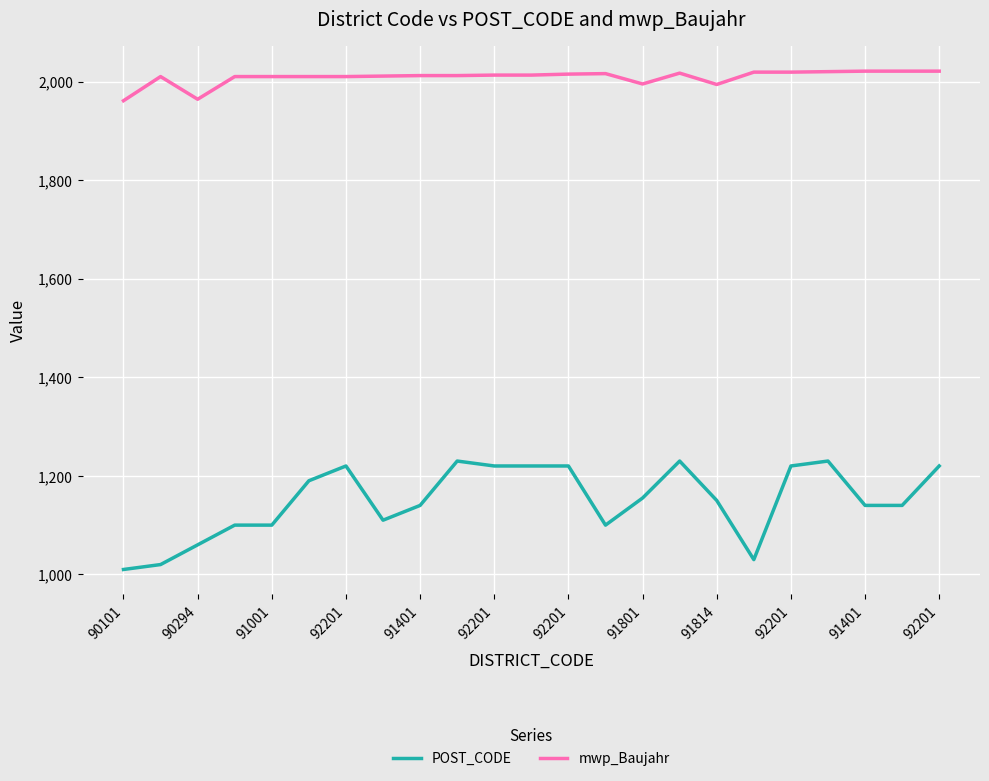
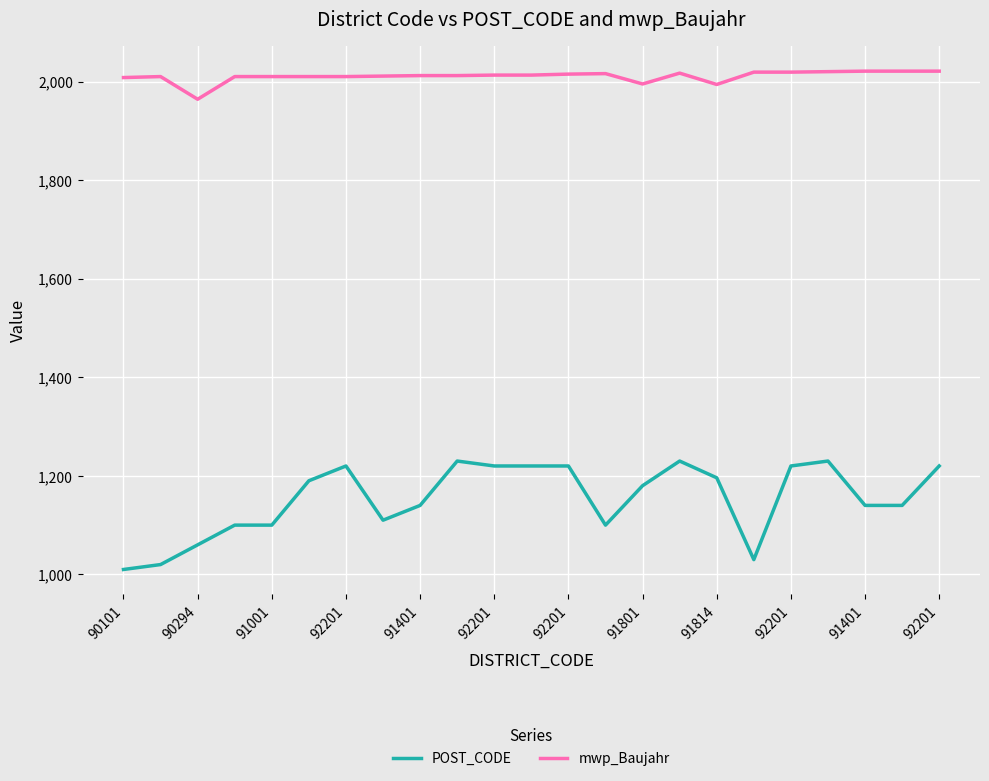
  {
    "POST_CODE": {
      "90101": "1,010",
      "90294": "1,060",
      "91001": "1,100",
-     "91801": "1,160",
-     "91814": "1,150"
+     "91801": "1,180",
+     "91814": "1,200"
    },
    "mwp_Baujahr": {
-     "90101": "1,960",
+     "90101": "2,010",
      "90294": "1,960",
      "91001": "2,010",
      "91801": "2,000",
      "91814": "1,990"
    }
  }
